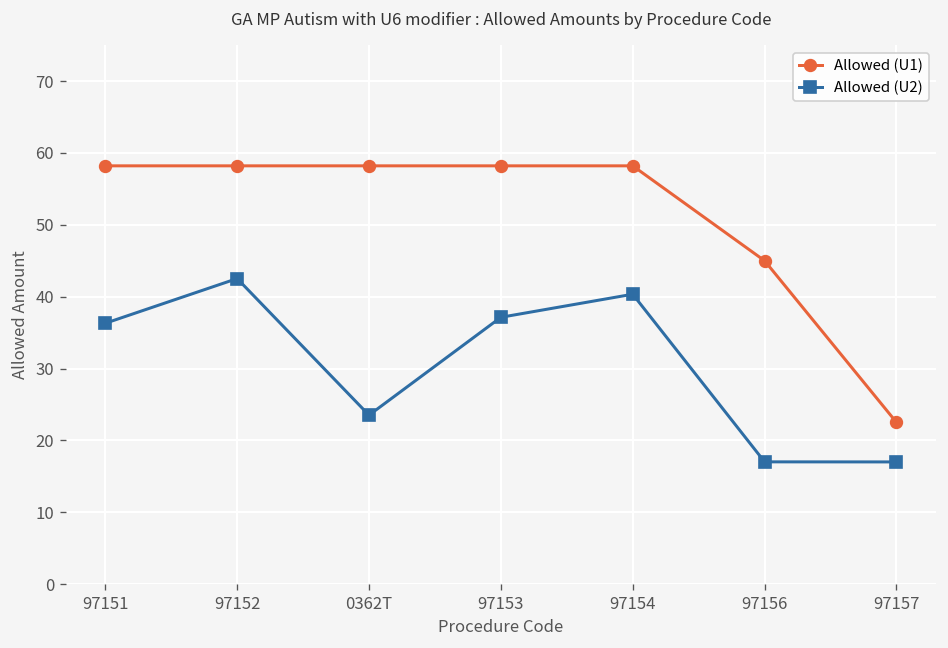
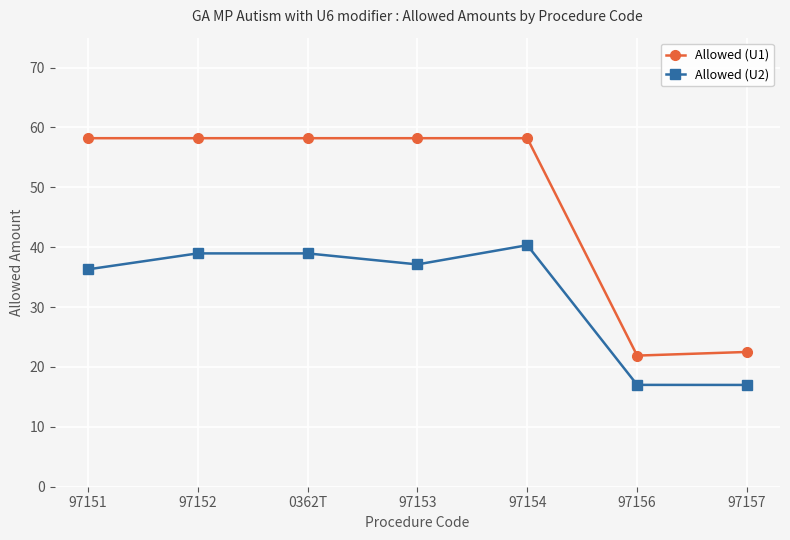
  {
    "Allowed (U1)": {
      "97151": 58,
      "97152": 58,
      "0362T": 58,
      "97153": 58,
      "97154": 58,
-     "97156": 45,
+     "97156": 22,
      "97157": 23
    },
    "Allowed (U2)": {
      "97151": 36,
-     "97152": 43,
-     "0362T": 24,
+     "97152": 39,
+     "0362T": 39,
      "97153": 37,
      "97154": 40,
      "97156": 17,
      "97157": 17
    }
  }
